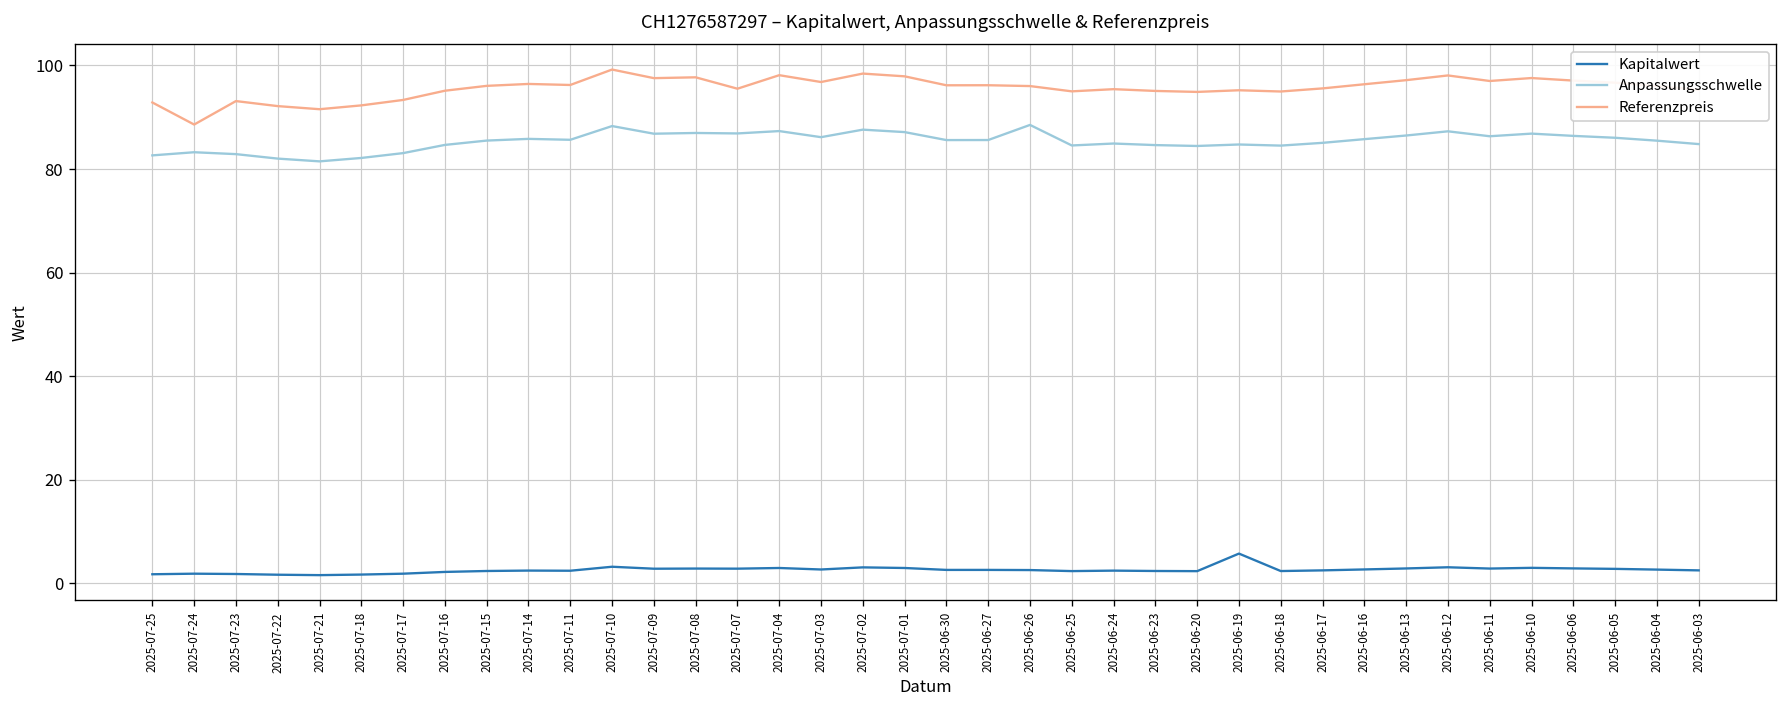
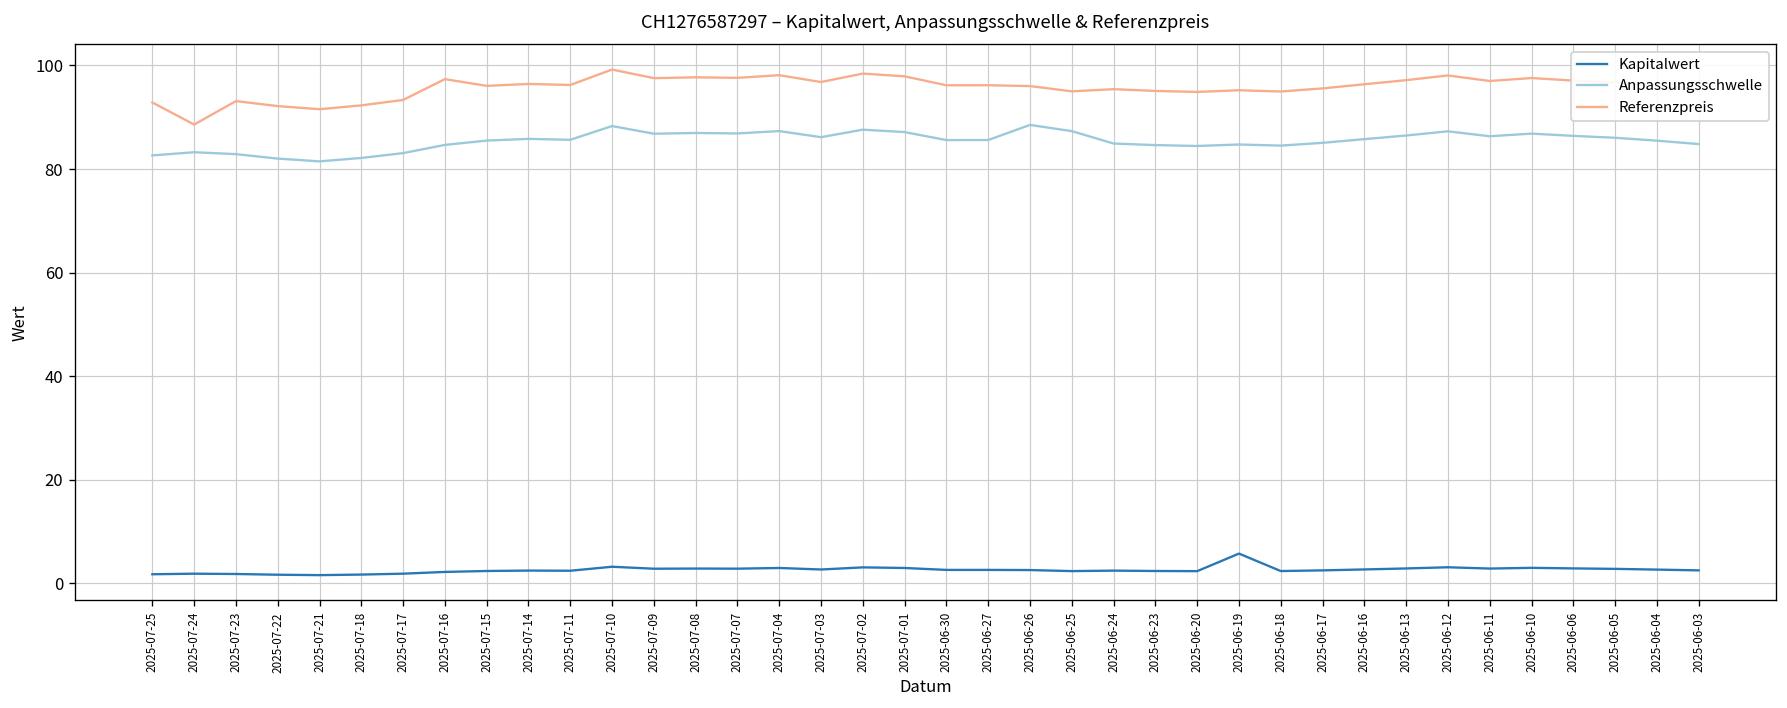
  {
    "Kapitalwert": {
      "2025-07-25": 2,
      "2025-07-24": 2,
      "2025-07-23": 2,
      "2025-07-22": 2,
      "2025-07-21": 2,
      "2025-07-18": 2,
      "2025-07-17": 2,
      "2025-07-16": 2,
      "2025-07-15": 2,
      "2025-07-14": 2,
      "2025-07-11": 2,
      "2025-07-10": 3,
      "2025-07-09": 3,
      "2025-07-08": 3,
      "2025-07-07": 3,
      "2025-07-04": 3,
      "2025-07-03": 3,
      "2025-07-02": 3,
      "2025-07-01": 3,
      "2025-06-30": 3,
      "2025-06-27": 3,
      "2025-06-26": 3,
      "2025-06-25": 2,
      "2025-06-24": 2,
      "2025-06-23": 2,
      "2025-06-20": 2,
      "2025-06-19": 6,
      "2025-06-18": 2,
      "2025-06-17": 3,
      "2025-06-16": 3,
      "2025-06-13": 3,
      "2025-06-12": 3,
      "2025-06-11": 3,
      "2025-06-10": 3,
      "2025-06-06": 3,
      "2025-06-05": 3,
      "2025-06-04": 3,
      "2025-06-03": 3
    },
    "Anpassungsschwelle": {
      "2025-07-25": 83,
      "2025-07-24": 83,
      "2025-07-23": 83,
      "2025-07-22": 82,
      "2025-07-21": 81,
      "2025-07-18": 82,
      "2025-07-17": 83,
      "2025-07-16": 85,
      "2025-07-15": 85,
      "2025-07-14": 86,
      "2025-07-11": 86,
      "2025-07-10": 88,
      "2025-07-09": 87,
      "2025-07-08": 87,
      "2025-07-07": 87,
      "2025-07-04": 87,
      "2025-07-03": 86,
      "2025-07-02": 88,
      "2025-07-01": 87,
      "2025-06-30": 86,
      "2025-06-27": 86,
      "2025-06-26": 89,
-     "2025-06-25": 85,
+     "2025-06-25": 87,
      "2025-06-24": 85,
      "2025-06-23": 85,
      "2025-06-20": 84,
      "2025-06-19": 85,
      "2025-06-18": 85,
      "2025-06-17": 85,
      "2025-06-16": 86,
      "2025-06-13": 86,
      "2025-06-12": 87,
      "2025-06-11": 86,
      "2025-06-10": 87,
      "2025-06-06": 86,
      "2025-06-05": 86,
      "2025-06-04": 85,
      "2025-06-03": 85
    },
    "Referenzpreis": {
      "2025-07-25": 93,
      "2025-07-24": 89,
      "2025-07-23": 93,
      "2025-07-22": 92,
      "2025-07-21": 92,
      "2025-07-18": 92,
      "2025-07-17": 93,
-     "2025-07-16": 95,
+     "2025-07-16": 97,
      "2025-07-15": 96,
      "2025-07-14": 96,
      "2025-07-11": 96,
      "2025-07-10": 99,
      "2025-07-09": 98,
      "2025-07-08": 98,
-     "2025-07-07": 96,
+     "2025-07-07": 98,
      "2025-07-04": 98,
      "2025-07-03": 97,
      "2025-07-02": 98,
      "2025-07-01": 98,
      "2025-06-30": 96,
      "2025-06-27": 96,
      "2025-06-26": 96,
      "2025-06-25": 95,
      "2025-06-24": 95,
      "2025-06-23": 95,
      "2025-06-20": 95,
      "2025-06-19": 95,
      "2025-06-18": 95,
      "2025-06-17": 96,
      "2025-06-16": 96,
      "2025-06-13": 97,
      "2025-06-12": 98,
      "2025-06-11": 97,
      "2025-06-10": 98
    }
  }
